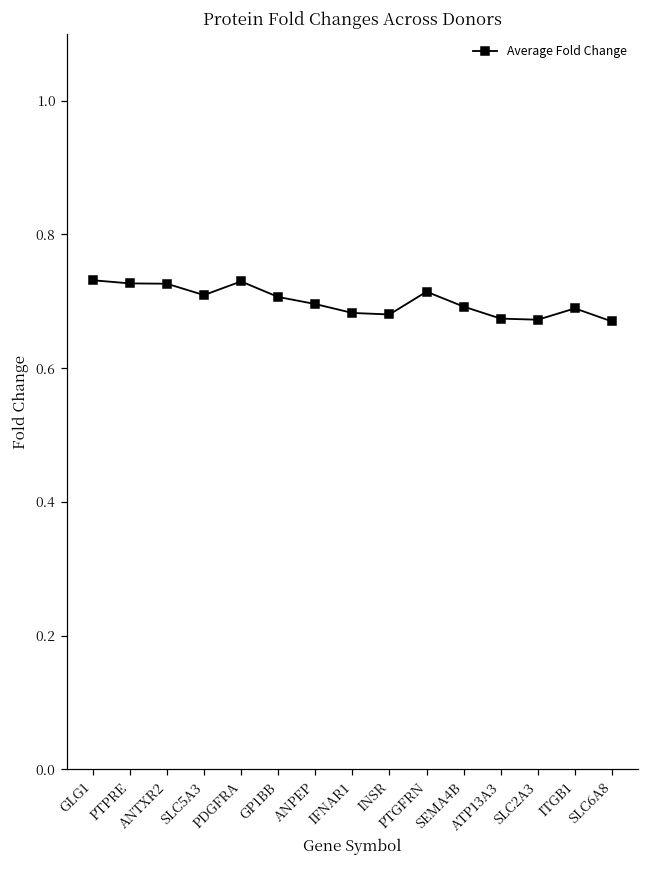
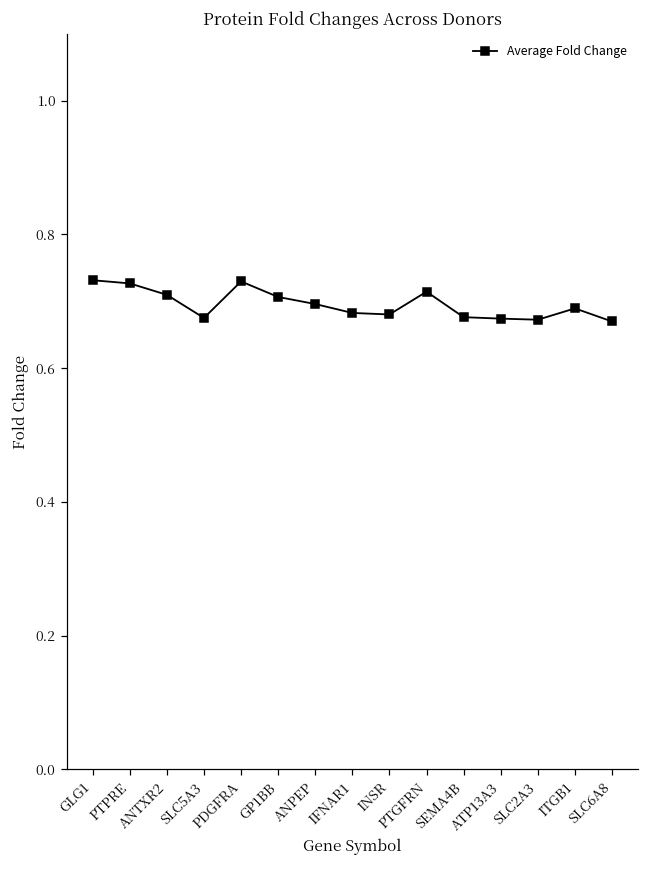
  {
    "GLG1": 0.73,
    "PTPRE": 0.73,
-   "ANTXR2": 0.73,
-   "SLC5A3": 0.71,
+   "ANTXR2": 0.71,
+   "SLC5A3": 0.68,
    "PDGFRA": 0.73,
    "GP1BB": 0.71,
    "ANPEP": 0.70,
    "IFNAR1": 0.68,
    "INSR": 0.68,
    "PTGFRN": 0.71,
-   "SEMA4B": 0.69,
+   "SEMA4B": 0.68,
    "ATP13A3": 0.67,
    "SLC2A3": 0.67,
    "ITGB1": 0.69,
    "SLC6A8": 0.67
  }
